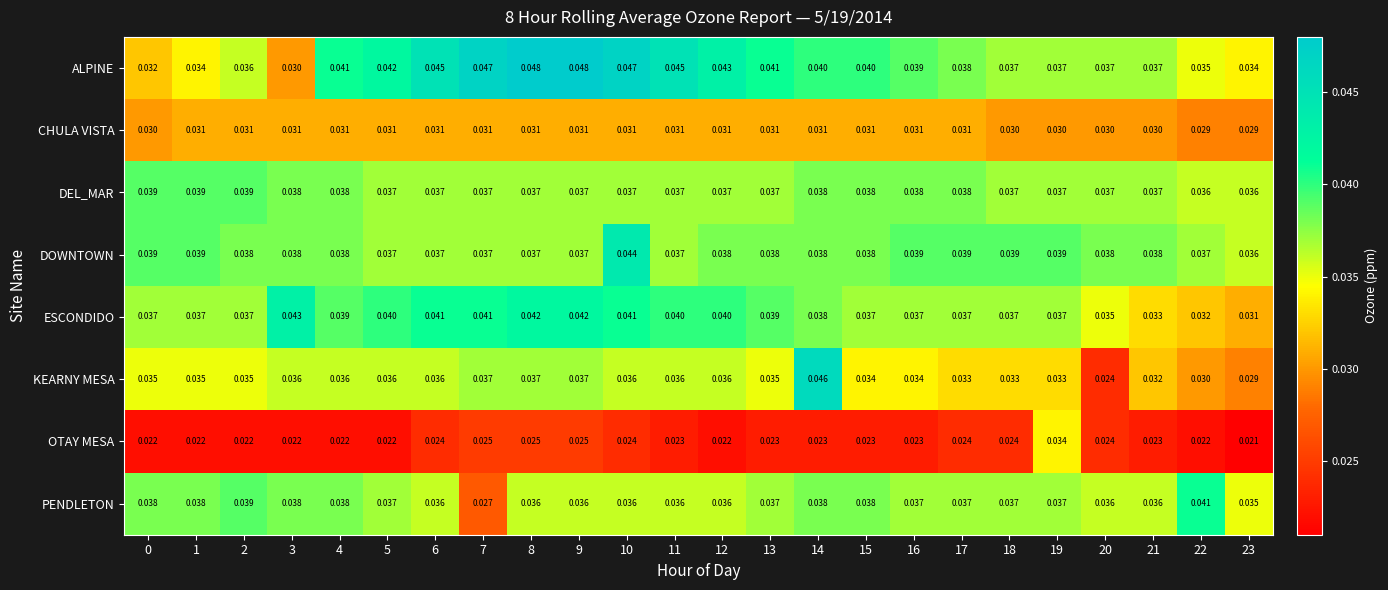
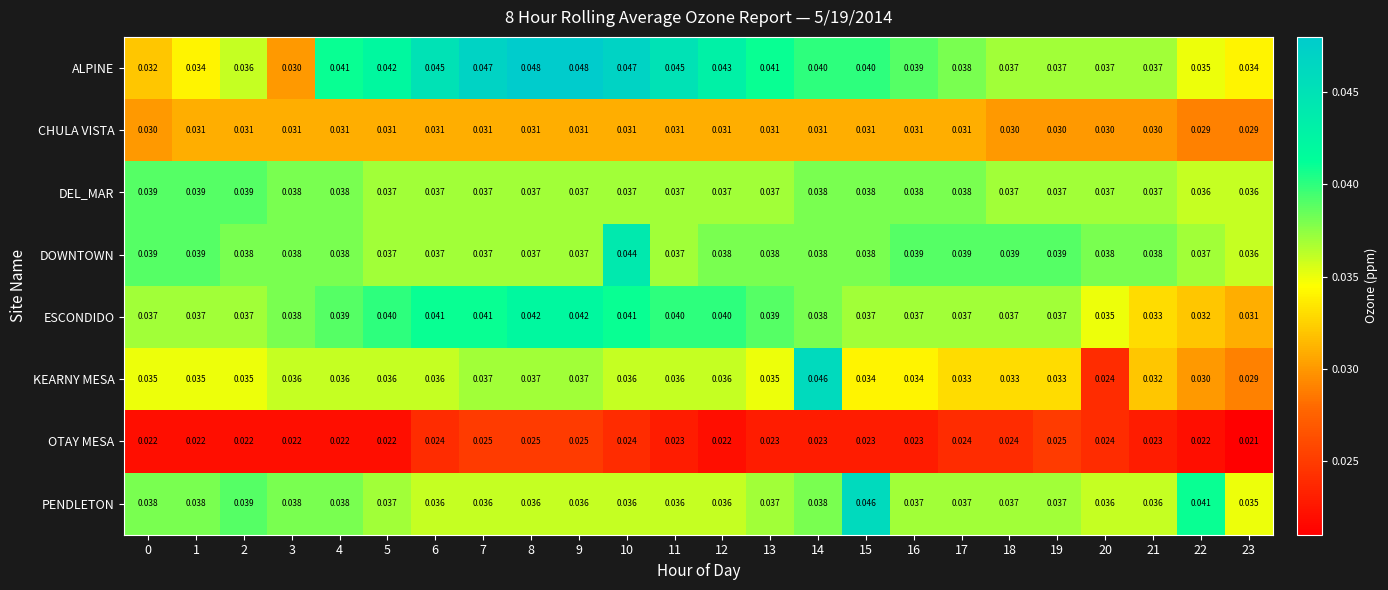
  {
    "ALPINE": {
      "0": 0.032,
      "1": 0.034,
      "2": 0.036,
      "3": 0.030,
      "4": 0.041,
      "5": 0.042,
      "6": 0.045,
      "7": 0.047,
      "8": 0.048,
      "9": 0.048,
      "10": 0.047,
      "11": 0.045,
      "12": 0.043,
      "13": 0.041,
      "14": 0.040,
      "15": 0.040,
      "16": 0.039,
      "17": 0.038,
      "18": 0.037,
      "19": 0.037,
      "20": 0.037,
      "21": 0.037,
      "22": 0.035,
      "23": 0.034
    },
    "CHULA VISTA": {
      "0": 0.030,
      "1": 0.031,
      "2": 0.031,
      "3": 0.031,
      "4": 0.031,
      "5": 0.031,
      "6": 0.031,
      "7": 0.031,
      "8": 0.031,
      "9": 0.031,
      "10": 0.031,
      "11": 0.031,
      "12": 0.031,
      "13": 0.031,
      "14": 0.031,
      "15": 0.031,
      "16": 0.031,
      "17": 0.031,
      "18": 0.030,
      "19": 0.030,
      "20": 0.030,
      "21": 0.030,
      "22": 0.029,
      "23": 0.029
    },
    "DEL_MAR": {
      "0": 0.039,
      "1": 0.039,
      "2": 0.039,
      "3": 0.038,
      "4": 0.038,
      "5": 0.037,
      "6": 0.037,
      "7": 0.037,
      "8": 0.037,
      "9": 0.037,
      "10": 0.037,
      "11": 0.037,
      "12": 0.037,
      "13": 0.037,
      "14": 0.038,
      "15": 0.038,
      "16": 0.038,
      "17": 0.038,
      "18": 0.037,
      "19": 0.037,
      "20": 0.037,
      "21": 0.037,
      "22": 0.036,
      "23": 0.036
    },
    "DOWNTOWN": {
      "0": 0.039,
      "1": 0.039,
      "2": 0.038,
      "3": 0.038,
      "4": 0.038,
      "5": 0.037,
      "6": 0.037,
      "7": 0.037,
      "8": 0.037,
      "9": 0.037,
      "10": 0.044,
      "11": 0.037,
      "12": 0.038,
      "13": 0.038,
      "14": 0.038,
      "15": 0.038,
      "16": 0.039,
      "17": 0.039,
      "18": 0.039,
      "19": 0.039,
      "20": 0.038,
      "21": 0.038,
      "22": 0.037,
      "23": 0.036
    },
    "ESCONDIDO": {
      "0": 0.037,
      "1": 0.037,
      "2": 0.037,
-     "3": 0.043,
+     "3": 0.038,
      "4": 0.039,
      "5": 0.040,
      "6": 0.041,
      "7": 0.041,
      "8": 0.042,
      "9": 0.042,
      "10": 0.041,
      "11": 0.040,
      "12": 0.040,
      "13": 0.039,
      "14": 0.038,
      "15": 0.037,
      "16": 0.037,
      "17": 0.037,
      "18": 0.037,
      "19": 0.037,
      "20": 0.035,
      "21": 0.033,
      "22": 0.032,
      "23": 0.031
    },
    "KEARNY MESA": {
      "0": 0.035,
      "1": 0.035,
      "2": 0.035,
      "3": 0.036,
      "4": 0.036,
      "5": 0.036,
      "6": 0.036,
      "7": 0.037,
      "8": 0.037,
      "9": 0.037,
      "10": 0.036,
      "11": 0.036,
      "12": 0.036,
      "13": 0.035,
      "14": 0.046,
      "15": 0.034,
      "16": 0.034,
      "17": 0.033,
      "18": 0.033,
      "19": 0.033,
      "20": 0.024,
      "21": 0.032,
      "22": 0.030,
      "23": 0.029
    },
    "OTAY MESA": {
      "0": 0.022,
      "1": 0.022,
      "2": 0.022,
      "3": 0.022,
      "4": 0.022,
      "5": 0.022,
      "6": 0.024,
      "7": 0.025,
      "8": 0.025,
      "9": 0.025,
      "10": 0.024,
      "11": 0.023,
      "12": 0.022,
      "13": 0.023,
      "14": 0.023,
      "15": 0.023,
      "16": 0.023,
      "17": 0.024,
      "18": 0.024,
-     "19": 0.034,
+     "19": 0.025,
      "20": 0.024,
      "21": 0.023,
      "22": 0.022,
      "23": 0.021
    },
    "PENDLETON": {
      "0": 0.038,
      "1": 0.038,
      "2": 0.039,
      "3": 0.038,
      "4": 0.038,
      "5": 0.037,
      "6": 0.036,
-     "7": 0.027,
+     "7": 0.036,
      "8": 0.036,
      "9": 0.036,
      "10": 0.036,
      "11": 0.036,
      "12": 0.036,
      "13": 0.037,
      "14": 0.038,
-     "15": 0.038,
+     "15": 0.046,
      "16": 0.037,
      "17": 0.037,
      "18": 0.037,
      "19": 0.037,
      "20": 0.036,
      "21": 0.036,
      "22": 0.041,
      "23": 0.035
    }
  }
